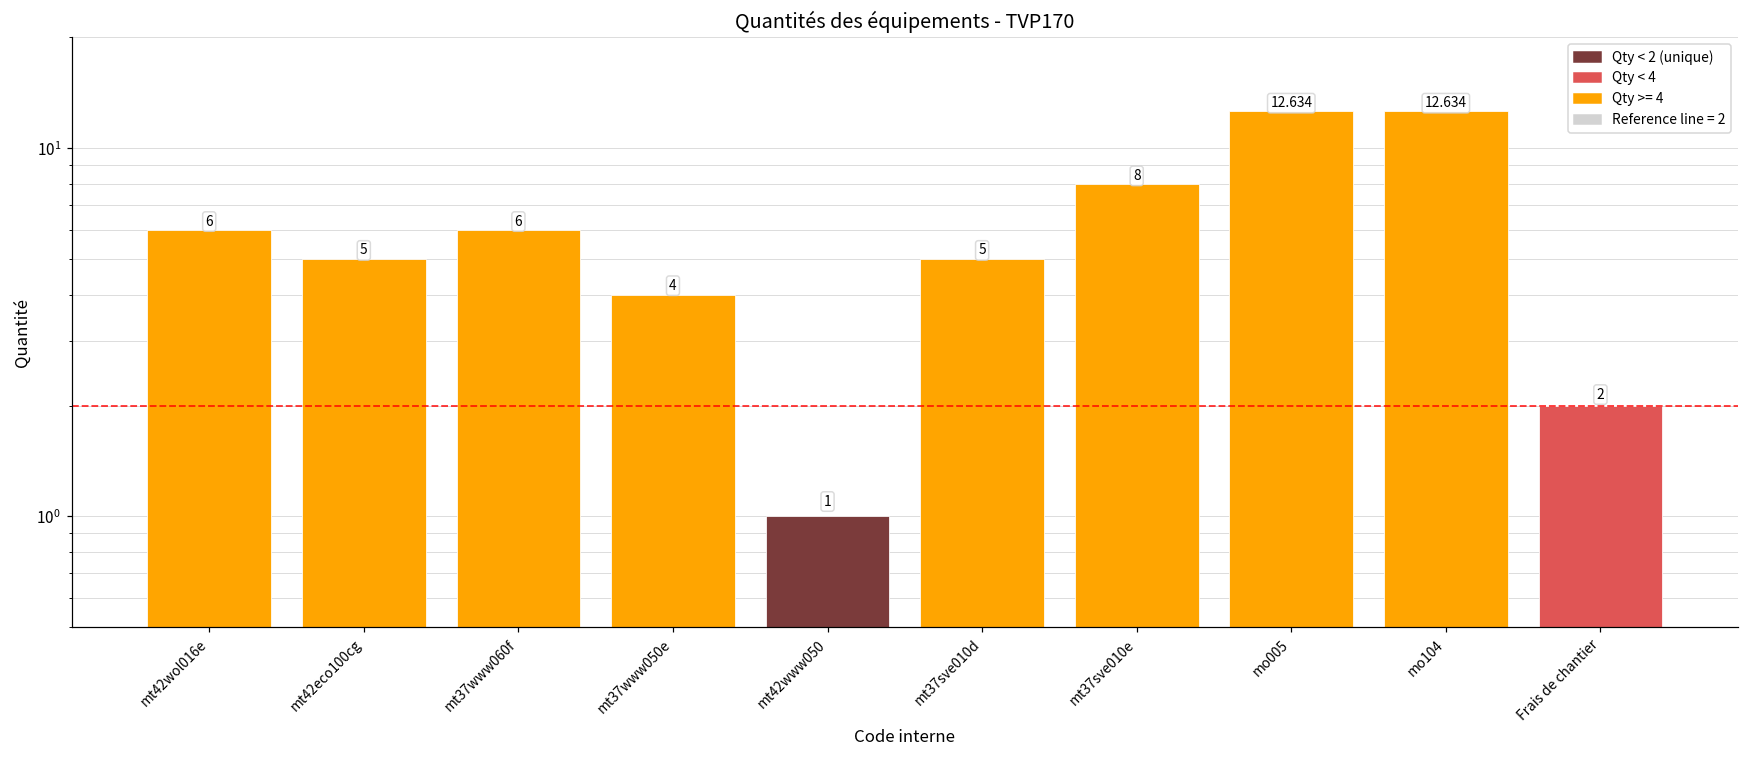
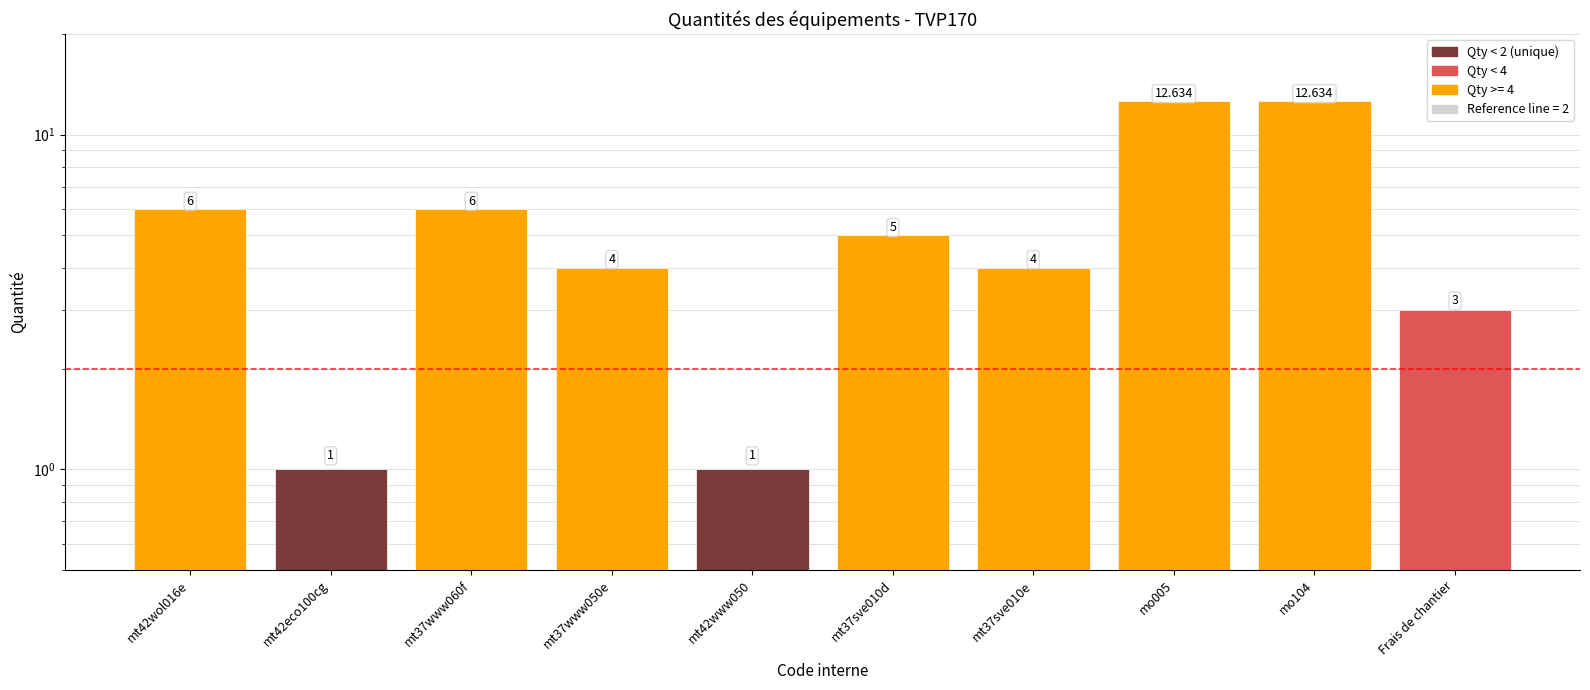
  {
-   "mt42eco100cg": 5,
-   "mt37sve010e": 8,
-   "Frais de chantier": 2
+   "mt42eco100cg": 1,
+   "mt37sve010e": 4,
+   "Frais de chantier": 3
  }
